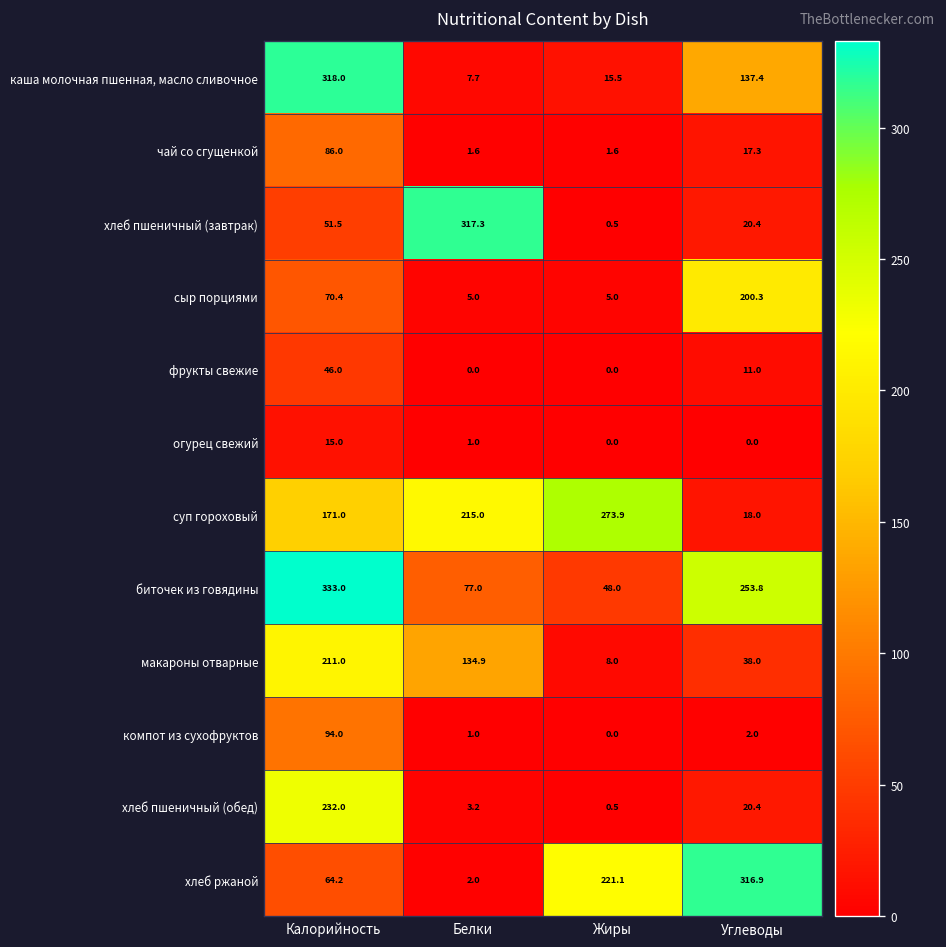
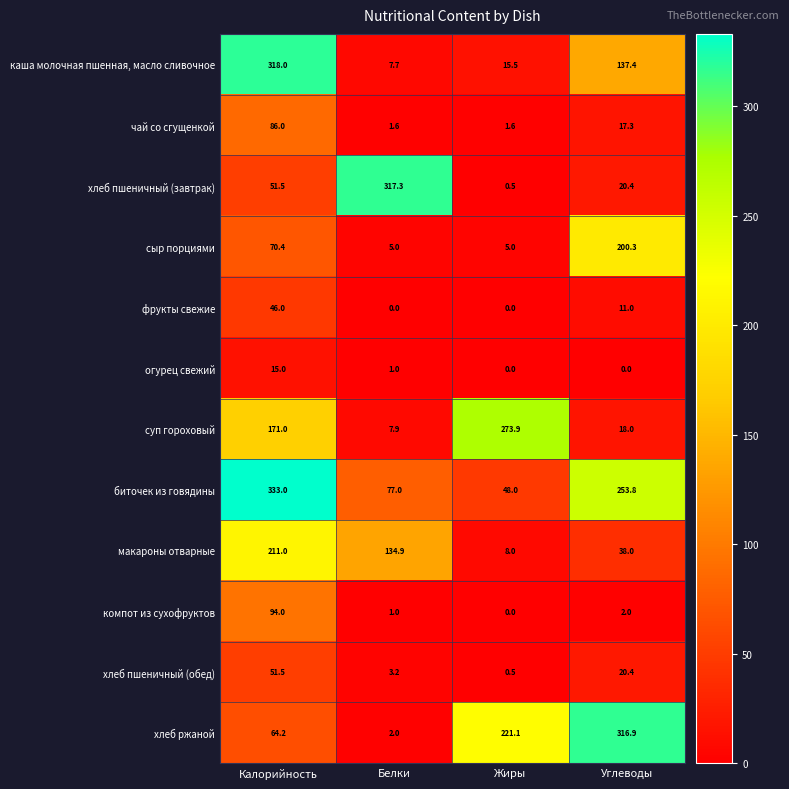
  {
    "каша молочная пшенная, масло сливочное": {
      "Калорийность": 318.0,
      "Белки": 7.7,
      "Жиры": 15.5,
      "Углеводы": 137.4
    },
    "чай со сгущенкой": {
      "Калорийность": 86.0,
      "Белки": 1.6,
      "Жиры": 1.6,
      "Углеводы": 17.3
    },
    "хлеб пшеничный (завтрак)": {
      "Калорийность": 51.5,
      "Белки": 317.3,
      "Жиры": 0.5,
      "Углеводы": 20.4
    },
    "сыр порциями": {
      "Калорийность": 70.4,
      "Белки": 5.0,
      "Жиры": 5.0,
      "Углеводы": 200.3
    },
    "фрукты свежие": {
      "Калорийность": 46.0,
      "Белки": 0.0,
      "Жиры": 0.0,
      "Углеводы": 11.0
    },
    "огурец свежий": {
      "Калорийность": 15.0,
      "Белки": 1.0,
      "Жиры": 0.0,
      "Углеводы": 0.0
    },
    "суп гороховый": {
      "Калорийность": 171.0,
-     "Белки": 215.0,
+     "Белки": 7.9,
      "Жиры": 273.9,
      "Углеводы": 18.0
    },
    "биточек из говядины": {
      "Калорийность": 333.0,
      "Белки": 77.0,
      "Жиры": 48.0,
      "Углеводы": 253.8
    },
    "макароны отварные": {
      "Калорийность": 211.0,
      "Белки": 134.9,
      "Жиры": 8.0,
      "Углеводы": 38.0
    },
    "компот из сухофруктов": {
      "Калорийность": 94.0,
      "Белки": 1.0,
      "Жиры": 0.0,
      "Углеводы": 2.0
    },
    "хлеб пшеничный (обед)": {
-     "Калорийность": 232.0,
+     "Калорийность": 51.5,
      "Белки": 3.2,
      "Жиры": 0.5,
      "Углеводы": 20.4
    },
    "хлеб ржаной": {
      "Калорийность": 64.2,
      "Белки": 2.0,
      "Жиры": 221.1,
      "Углеводы": 316.9
    }
  }
